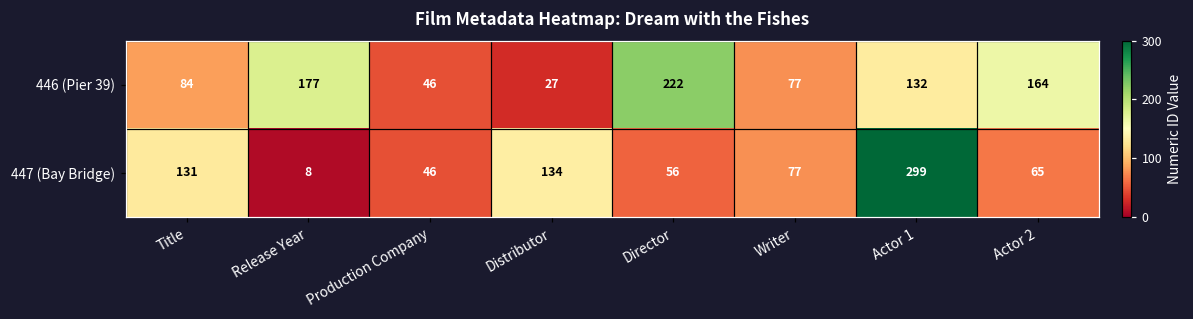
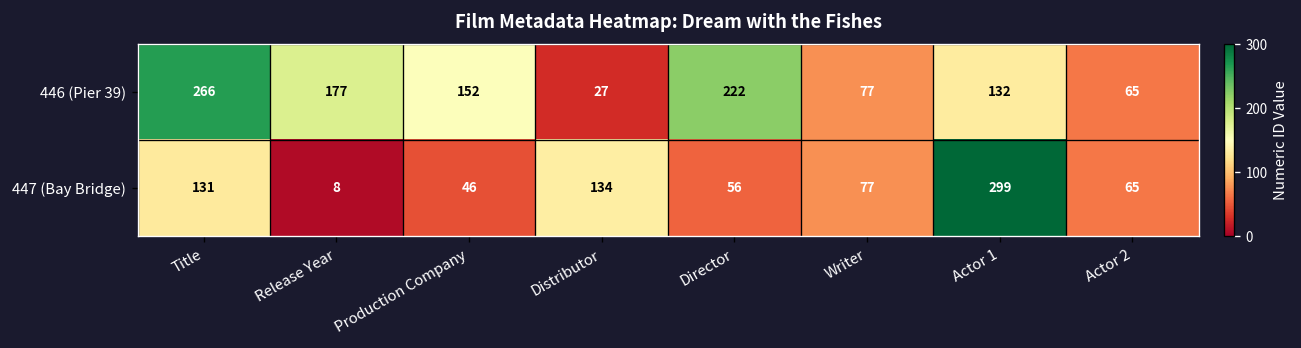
  {
    "446 (Pier 39)": {
-     "Title": 84,
+     "Title": 266,
      "Release Year": 177,
-     "Production Company": 46,
+     "Production Company": 152,
      "Distributor": 27,
      "Director": 222,
      "Writer": 77,
      "Actor 1": 132,
-     "Actor 2": 164
+     "Actor 2": 65
    },
    "447 (Bay Bridge)": {
      "Title": 131,
      "Release Year": 8,
      "Production Company": 46,
      "Distributor": 134,
      "Director": 56,
      "Writer": 77,
      "Actor 1": 299,
      "Actor 2": 65
    }
  }
